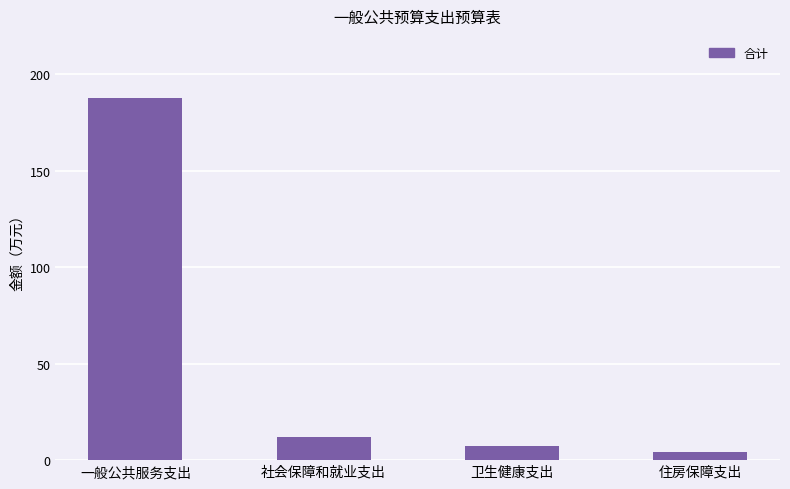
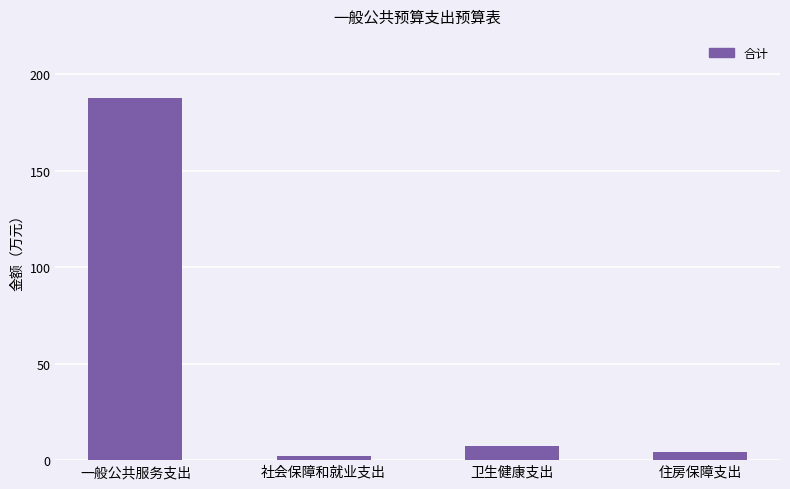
  {
    "一般公共服务支出": 188,
-   "社会保障和就业支出": 12,
+   "社会保障和就业支出": 2,
    "卫生健康支出": 7,
    "住房保障支出": 4
  }
